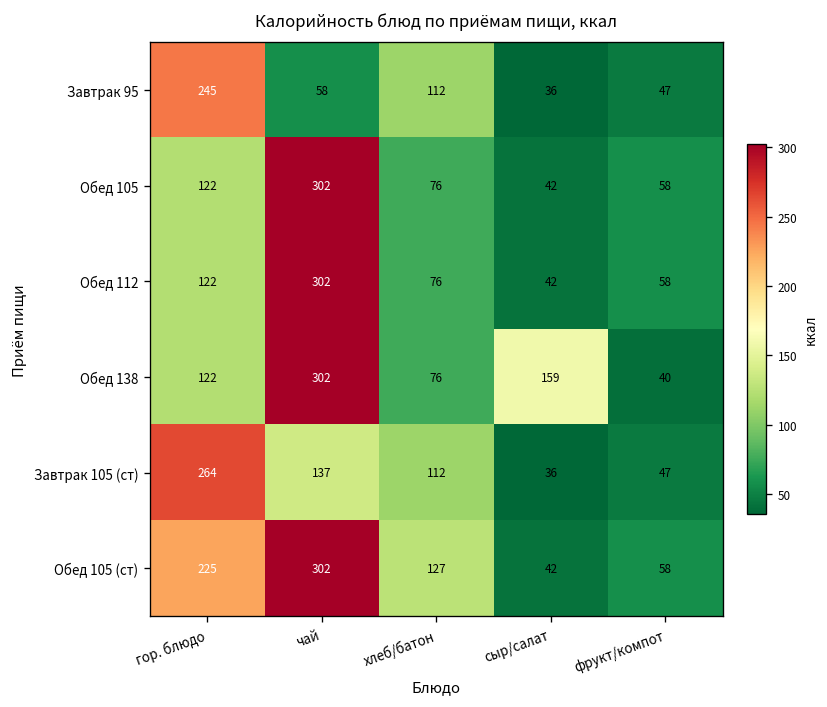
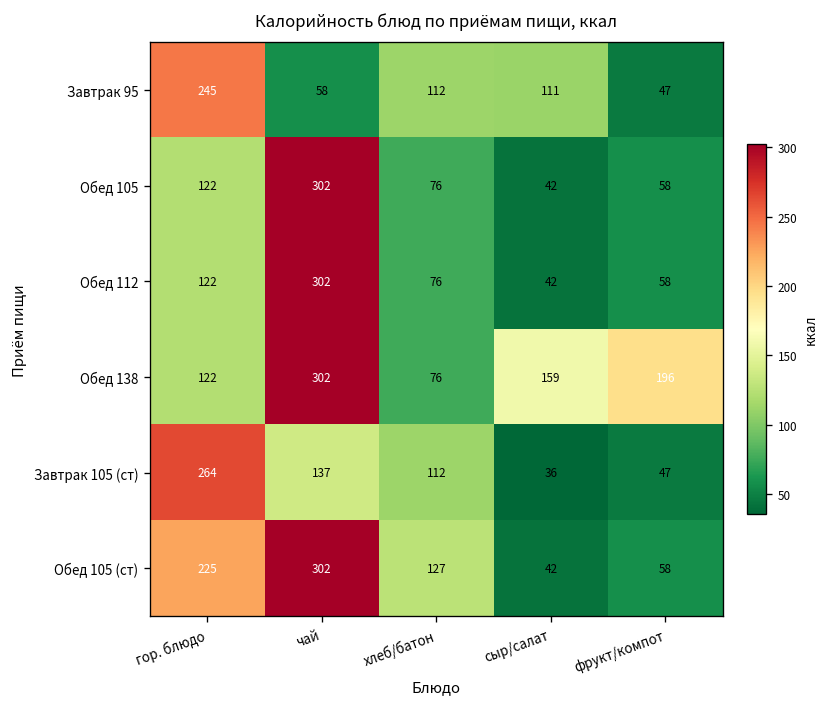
  {
    "Завтрак 95": {
      "гор. блюдо": 245,
      "чай": 58,
      "хлеб/батон": 112,
-     "сыр/салат": 36,
+     "сыр/салат": 111,
      "фрукт/компот": 47
    },
    "Обед 105": {
      "гор. блюдо": 122,
      "чай": 302,
      "хлеб/батон": 76,
      "сыр/салат": 42,
      "фрукт/компот": 58
    },
    "Обед 112": {
      "гор. блюдо": 122,
      "чай": 302,
      "хлеб/батон": 76,
      "сыр/салат": 42,
      "фрукт/компот": 58
    },
    "Обед 138": {
      "гор. блюдо": 122,
      "чай": 302,
      "хлеб/батон": 76,
      "сыр/салат": 159,
-     "фрукт/компот": 40
+     "фрукт/компот": 196
    },
    "Завтрак 105 (ст)": {
      "гор. блюдо": 264,
      "чай": 137,
      "хлеб/батон": 112,
      "сыр/салат": 36,
      "фрукт/компот": 47
    },
    "Обед 105 (ст)": {
      "гор. блюдо": 225,
      "чай": 302,
      "хлеб/батон": 127,
      "сыр/салат": 42,
      "фрукт/компот": 58
    }
  }
